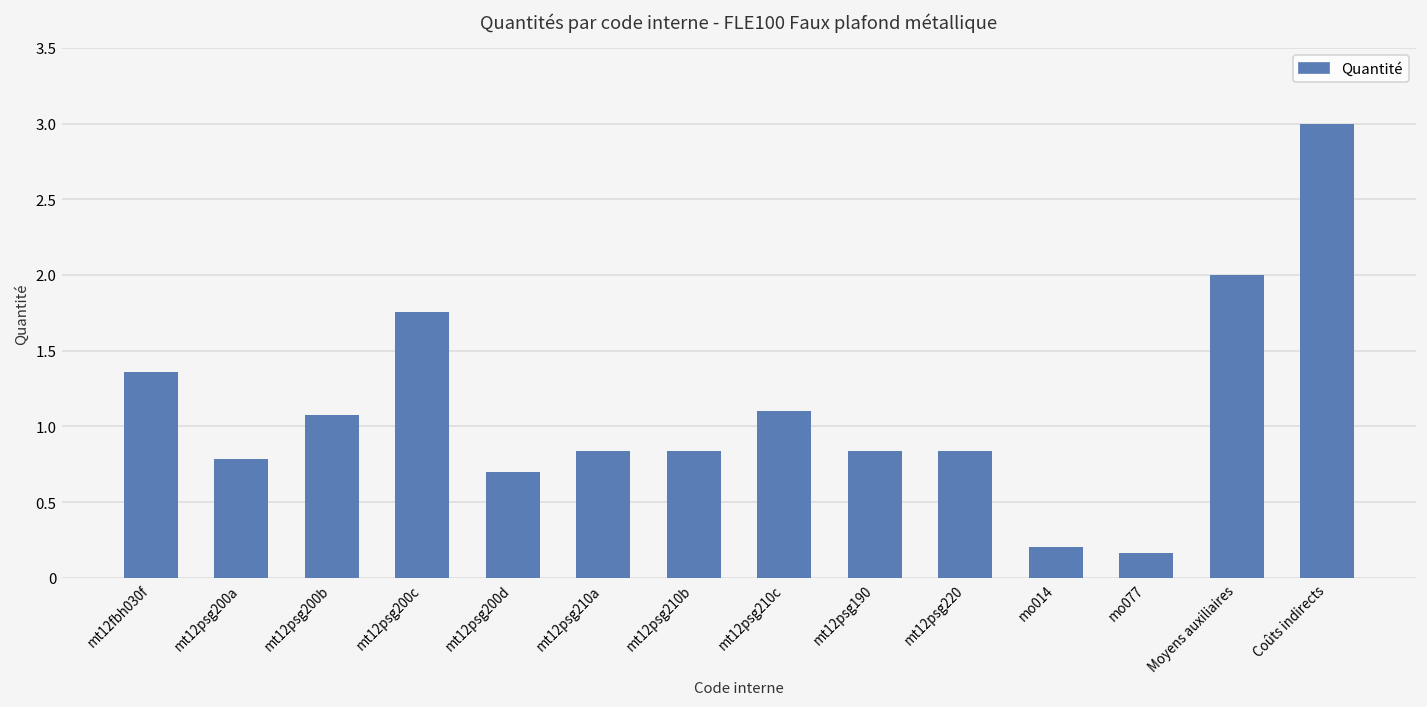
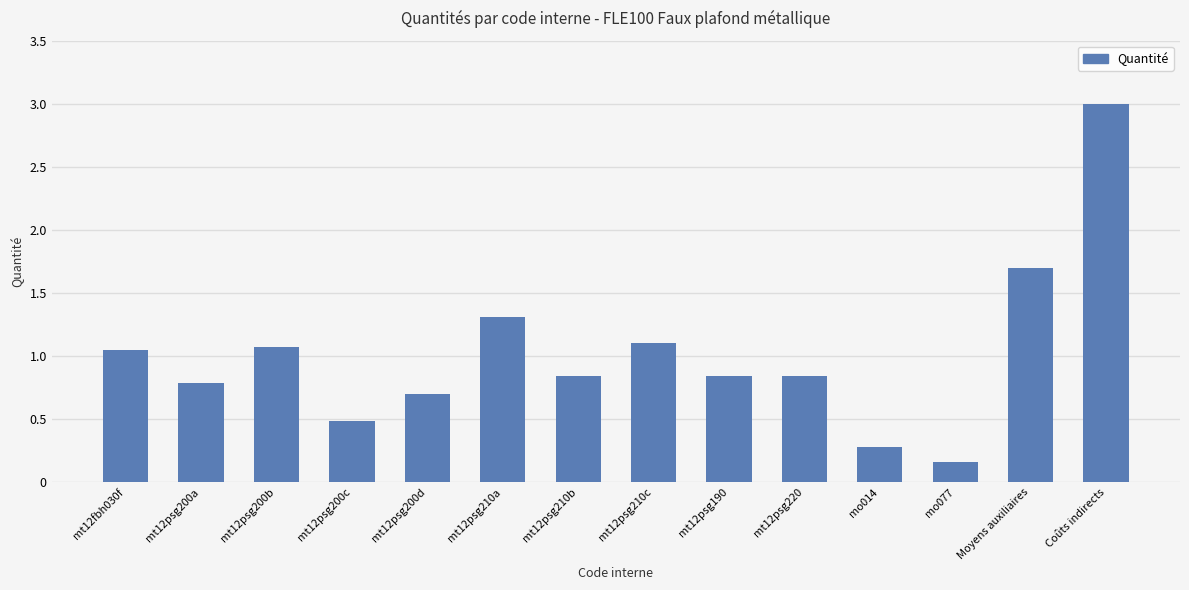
  {
-   "mt12fbh030f": 1.36,
+   "mt12fbh030f": 1.05,
    "mt12psg200a": 0.79,
    "mt12psg200b": 1.08,
-   "mt12psg200c": 1.75,
+   "mt12psg200c": 0.49,
    "mt12psg200d": 0.70,
-   "mt12psg210a": 0.84,
+   "mt12psg210a": 1.31,
    "mt12psg210b": 0.84,
    "mt12psg210c": 1.10,
    "mt12psg190": 0.84,
    "mt12psg220": 0.84,
-   "mo014": 0.20,
+   "mo014": 0.28,
    "mo077": 0.16,
-   "Moyens auxiliaires": 2.0,
+   "Moyens auxiliaires": 1.7,
    "Coûts indirects": 3.00
  }
